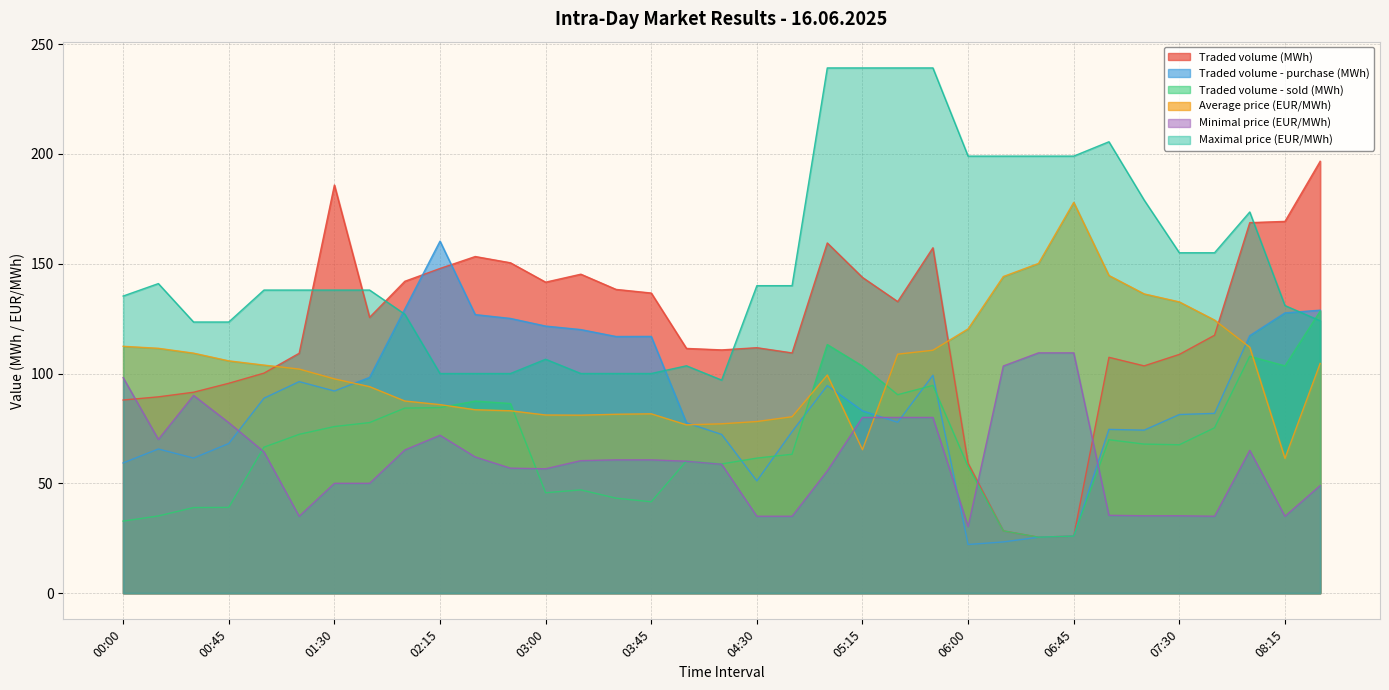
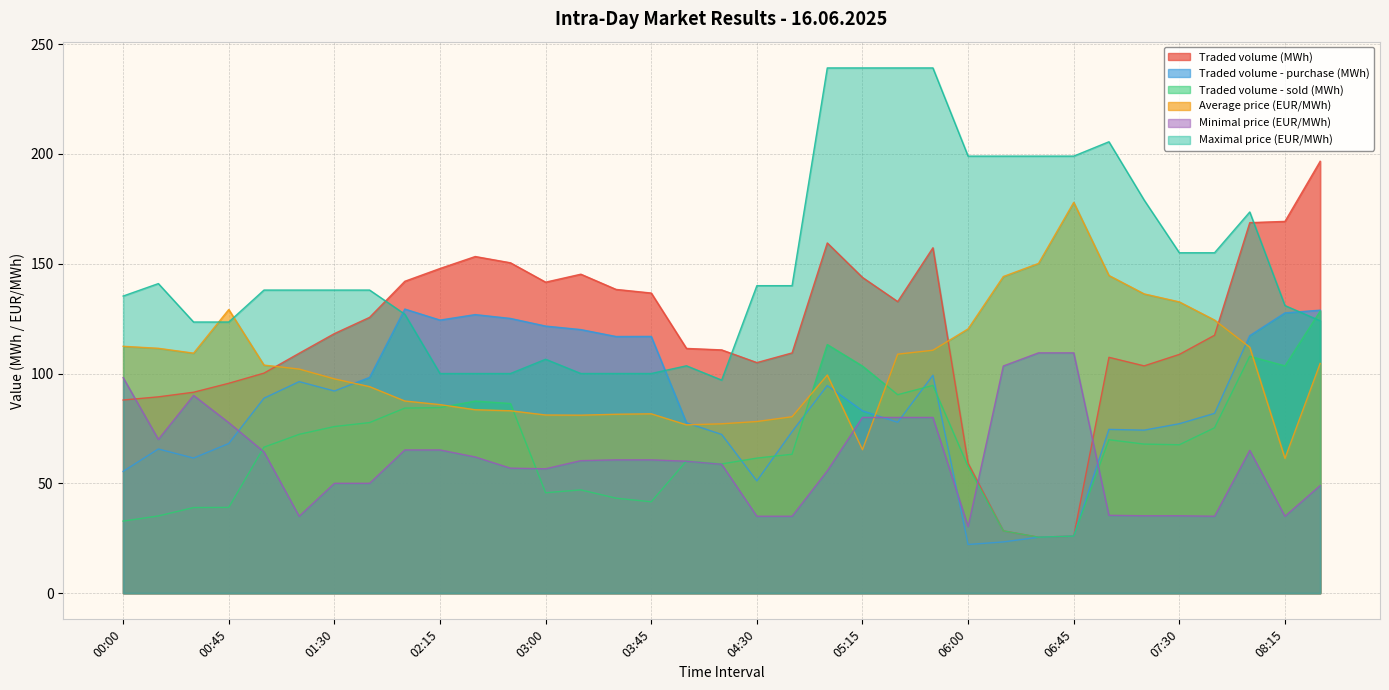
  {
    "Traded volume (MWh)": {
      "00:00": 88,
      "00:45": 96,
-     "01:30": 186,
+     "01:30": 118,
      "02:15": 148,
      "03:00": 142,
      "03:45": 137,
-     "04:30": 112,
+     "04:30": 105,
      "05:15": 144,
      "06:00": 59,
      "07:30": 109,
      "08:15": 169
    },
    "Traded volume - purchase (MWh)": {
-     "00:00": 59,
+     "00:00": 55,
      "00:45": 68,
      "01:30": 92,
-     "02:15": 160,
+     "02:15": 124,
      "03:00": 122,
      "03:45": 117,
      "04:30": 51,
      "05:15": 83,
      "06:00": 22,
-     "07:30": 81,
+     "07:30": 77,
      "08:15": 128
    },
    "Average price (EUR/MWh)": {
      "00:00": 112,
-     "00:45": 106,
+     "00:45": 129,
      "01:30": 98,
      "02:15": 86,
      "03:00": 81,
      "03:45": 82,
      "04:30": 78,
      "05:15": 65,
      "06:00": 120,
      "06:45": 178,
      "07:30": 133,
      "08:15": 61
    },
    "Minimal price (EUR/MWh)": {
      "00:00": 98,
      "00:45": 78,
      "01:30": 50,
-     "02:15": 72,
+     "02:15": 65,
      "03:00": 57,
      "03:45": 61,
      "04:30": 35,
      "05:15": 80,
      "06:00": 30,
      "06:45": 109,
      "07:30": 35,
      "08:15": 35
    }
  }
